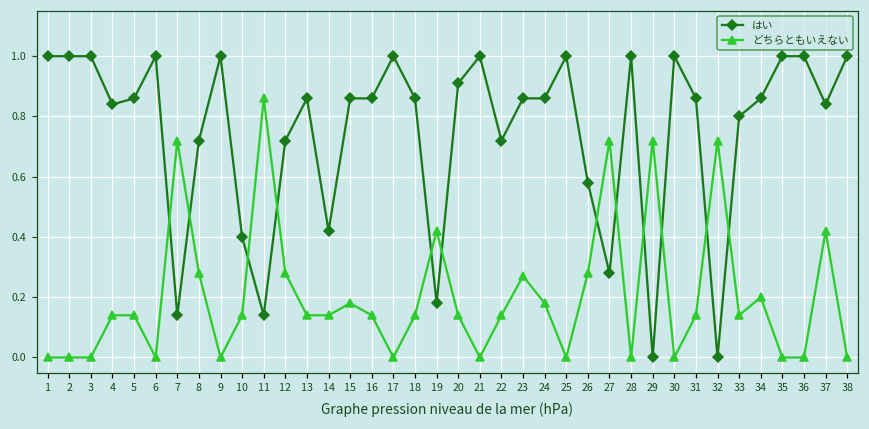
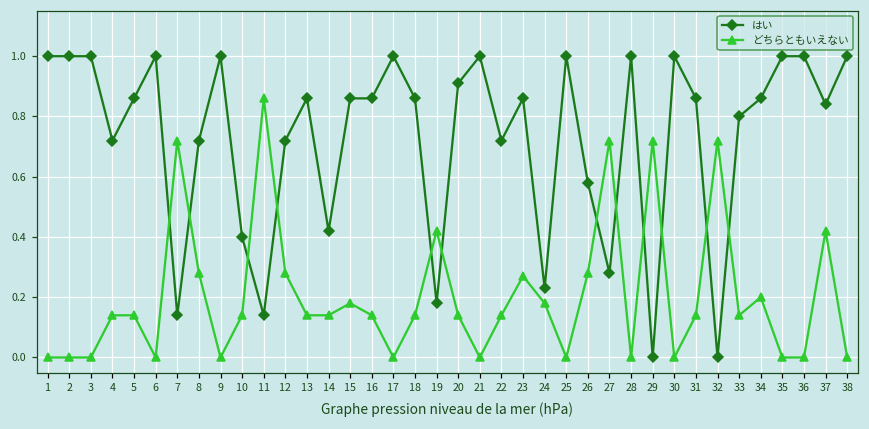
  {
    "はい": {
      "1": 1.00,
      "2": 1.00,
      "3": 1.00,
-     "4": 0.84,
+     "4": 0.72,
      "5": 0.86,
      "6": 1.00,
      "7": 0.14,
      "8": 0.72,
      "9": 1.00,
      "10": 0.40,
      "11": 0.14,
      "12": 0.72,
      "13": 0.86,
      "14": 0.42,
      "15": 0.86,
      "16": 0.86,
      "17": 1.00,
      "18": 0.86,
      "19": 0.18,
      "20": 0.91,
      "21": 1.00,
      "22": 0.72,
      "23": 0.86,
-     "24": 0.86,
+     "24": 0.23,
      "25": 1.00,
      "26": 0.58,
      "27": 0.28,
      "28": 1.00,
      "29": 0.00,
      "30": 1.00,
      "31": 0.86,
      "32": 0.00,
      "33": 0.80,
      "34": 0.86,
      "35": 1.00,
      "36": 1.00,
      "37": 0.84,
      "38": 1.00
    },
    "どちらともいえない": {
      "1": 0.00,
      "2": 0.00,
      "3": 0.00,
      "4": 0.14,
      "5": 0.14,
      "6": 0.00,
      "7": 0.72,
      "8": 0.28,
      "9": 0.00,
      "10": 0.14,
      "11": 0.86,
      "12": 0.28,
      "13": 0.14,
      "14": 0.14,
      "15": 0.18,
      "16": 0.14,
      "17": 0.00,
      "18": 0.14,
      "19": 0.42,
      "20": 0.14,
      "21": 0.00,
      "22": 0.14,
      "23": 0.27,
      "24": 0.18,
      "25": 0.00,
      "26": 0.28,
      "27": 0.72,
      "28": 0.00,
      "29": 0.72,
      "30": 0.00,
      "31": 0.14,
      "32": 0.72,
      "33": 0.14,
      "34": 0.20,
      "35": 0.00,
      "36": 0.00,
      "37": 0.42,
      "38": 0.00
    }
  }
